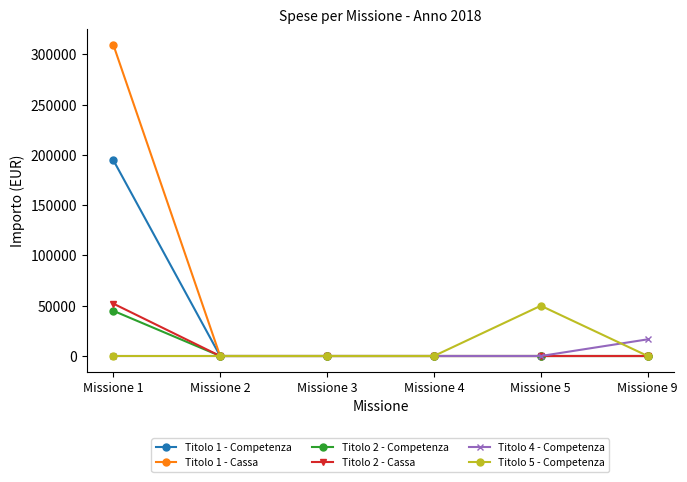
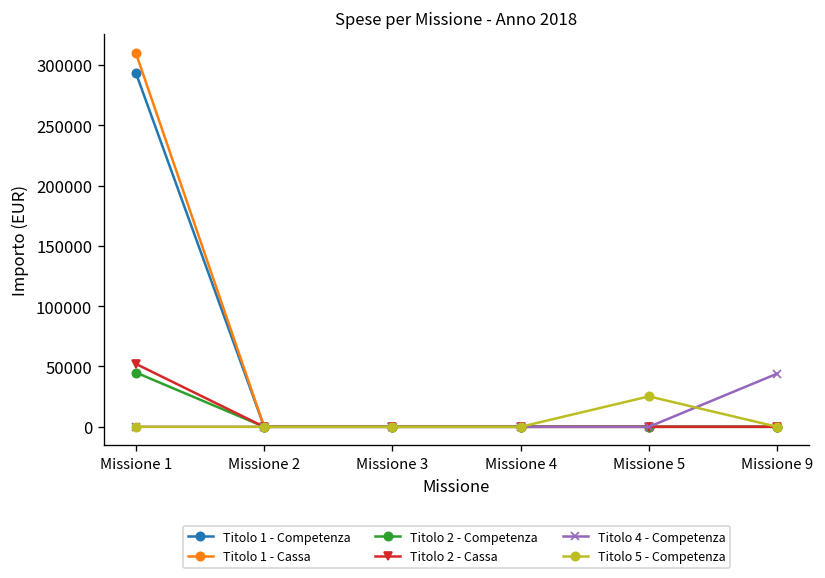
  {
    "Titolo 1 - Competenza": {
-     "Missione 1": 195000
+     "Missione 1": 293000
    },
    "Titolo 1 - Cassa": {
      "Missione 1": 310000
    },
    "Titolo 2 - Competenza": {
      "Missione 1": 45000
    },
    "Titolo 2 - Cassa": {
      "Missione 1": 52000
    },
    "Titolo 4 - Competenza": {
-     "Missione 9": 17000
+     "Missione 9": 44000
    },
    "Titolo 5 - Competenza": {
-     "Missione 5": 50000
+     "Missione 5": 25000
    }
  }
